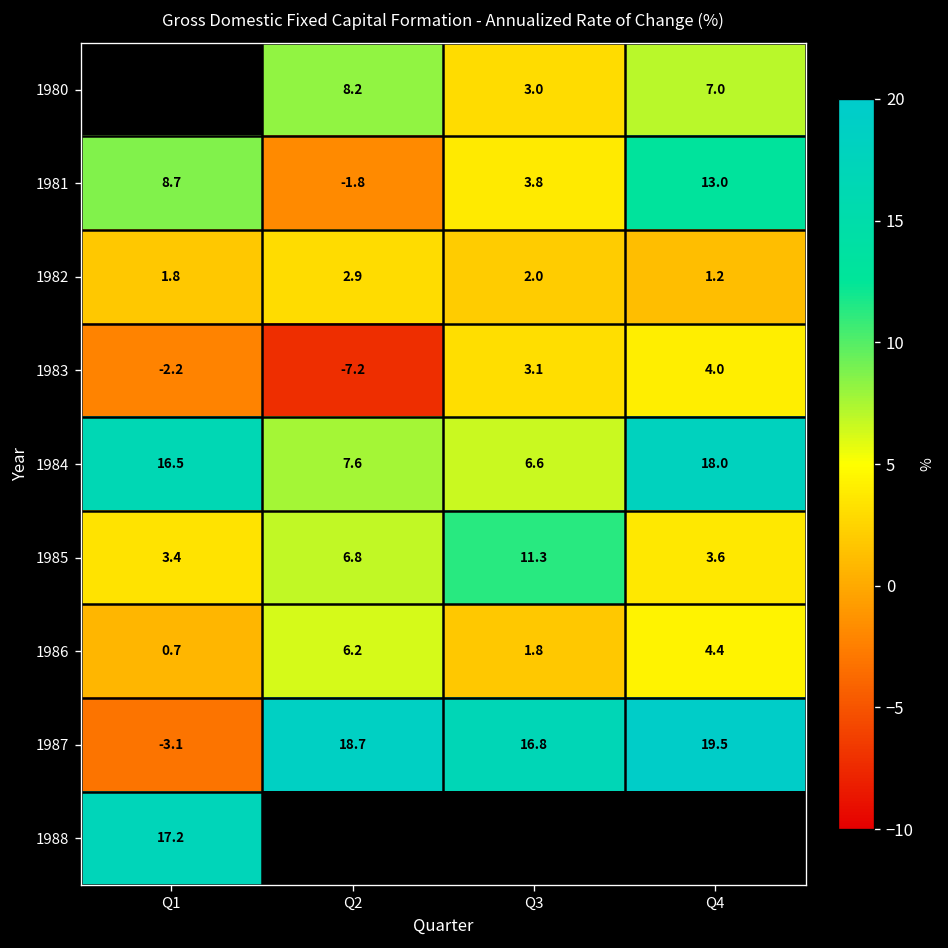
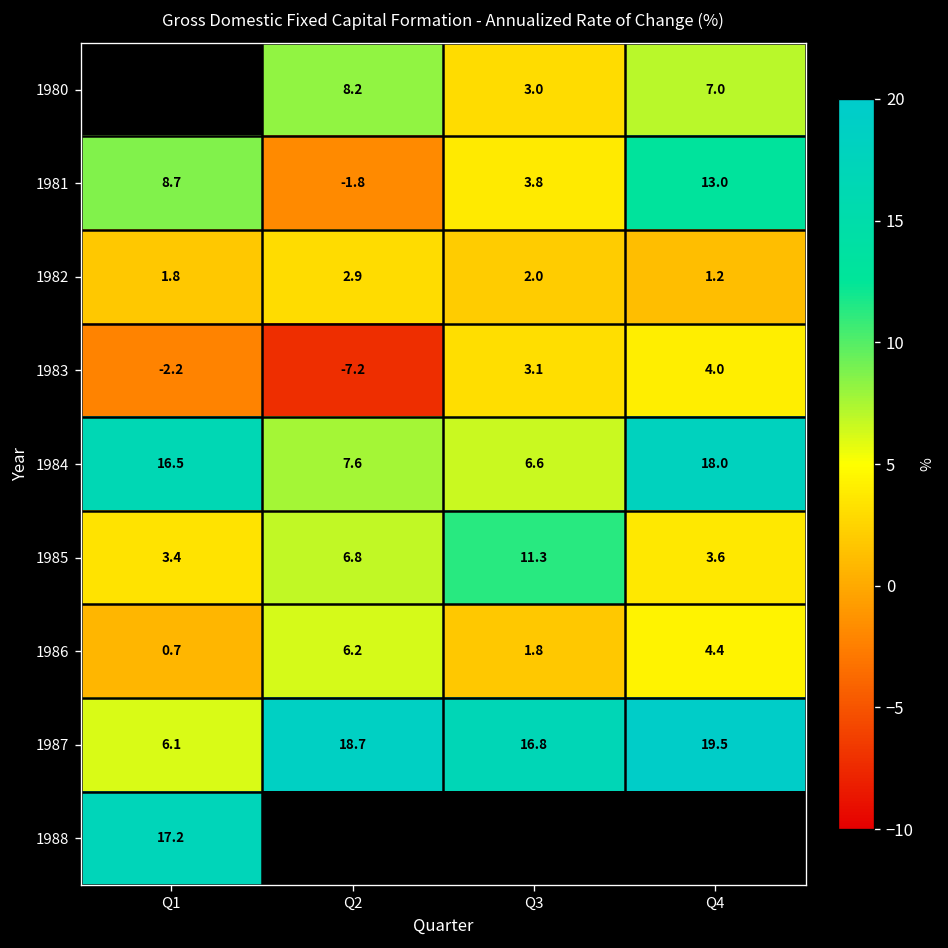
  {
    "1980": {
      "Q2": 8.2,
      "Q3": 3.0,
      "Q4": 7.0
    },
    "1981": {
      "Q1": 8.7,
      "Q2": -1.8,
      "Q3": 3.8,
      "Q4": 13.0
    },
    "1982": {
      "Q1": 1.8,
      "Q2": 2.9,
      "Q3": 2.0,
      "Q4": 1.2
    },
    "1983": {
      "Q1": -2.2,
      "Q2": -7.2,
      "Q3": 3.1,
      "Q4": 4.0
    },
    "1984": {
      "Q1": 16.5,
      "Q2": 7.6,
      "Q3": 6.6,
      "Q4": 18.0
    },
    "1985": {
      "Q1": 3.4,
      "Q2": 6.8,
      "Q3": 11.3,
      "Q4": 3.6
    },
    "1986": {
      "Q1": 0.7,
      "Q2": 6.2,
      "Q3": 1.8,
      "Q4": 4.4
    },
    "1987": {
-     "Q1": -3.1,
+     "Q1": 6.1,
      "Q2": 18.7,
      "Q3": 16.8,
      "Q4": 19.5
    },
    "1988": {
      "Q1": 17.2
    }
  }
